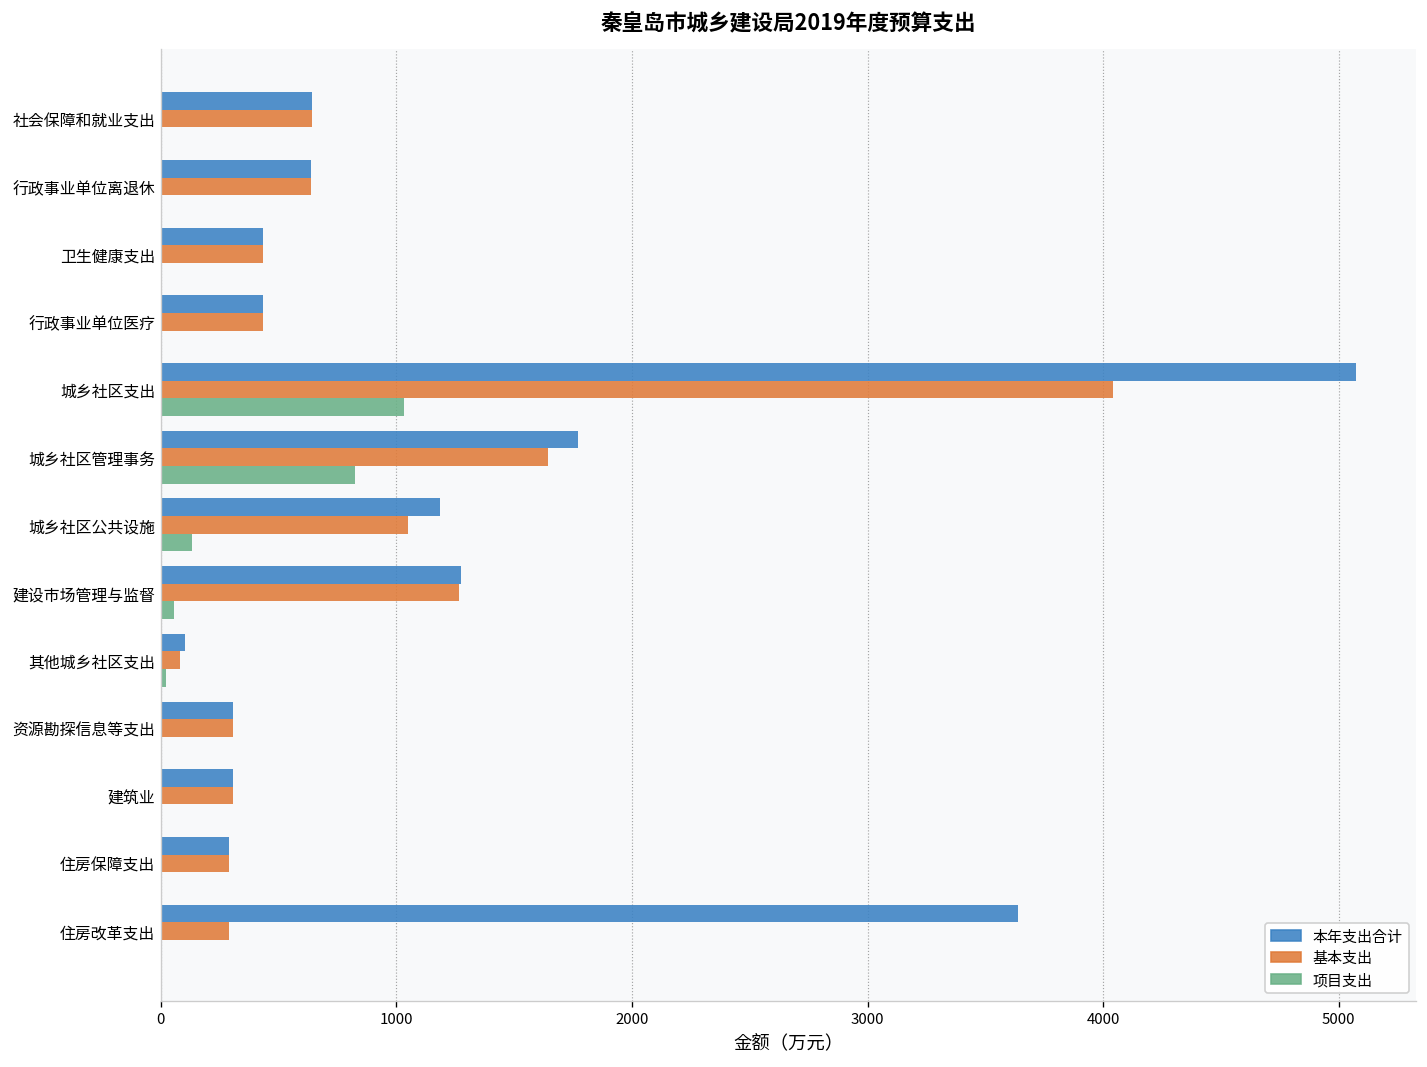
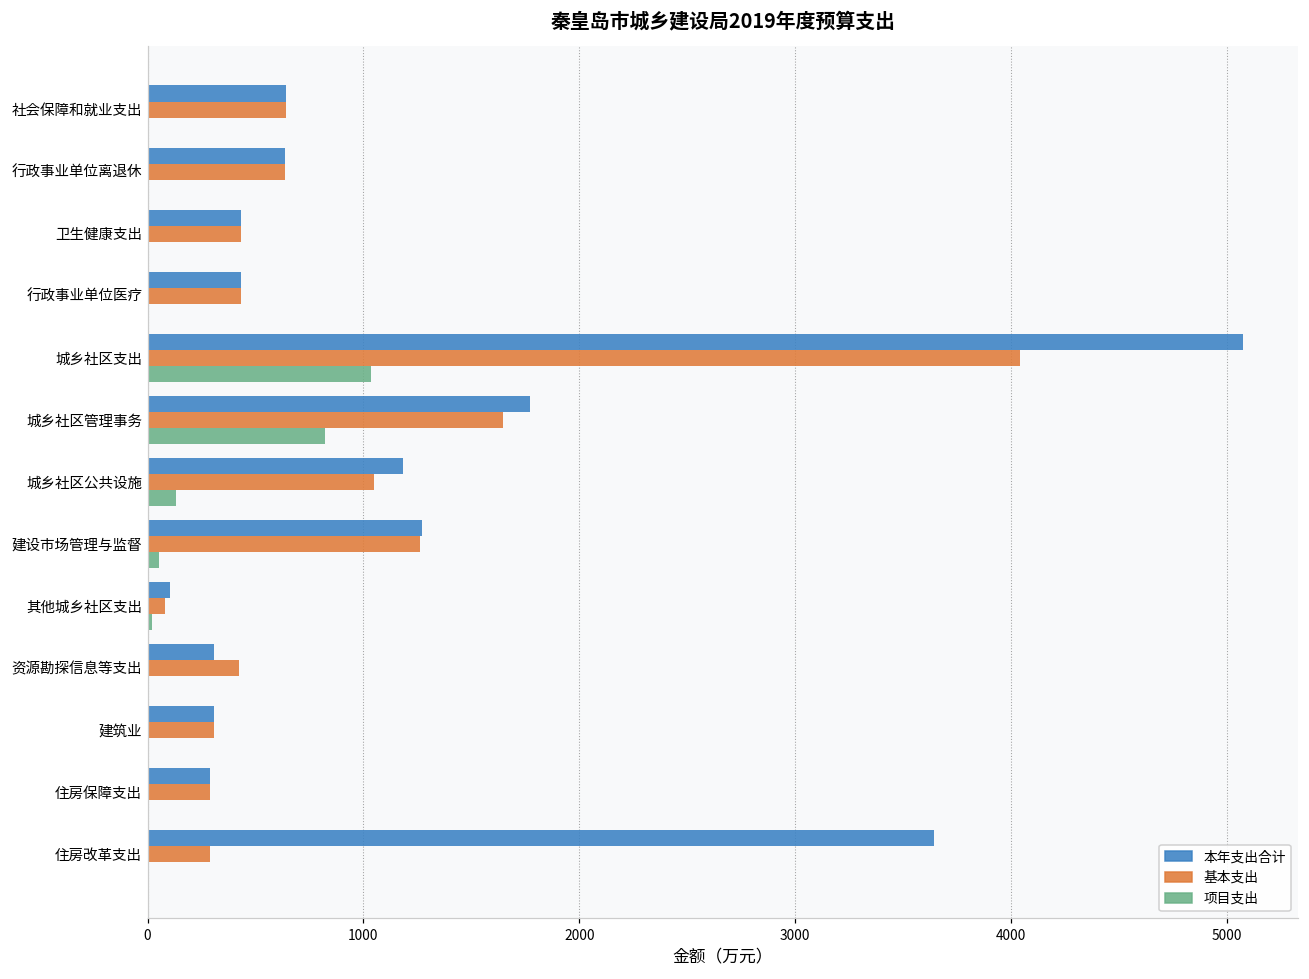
  {
    "本年支出合计": {
      "社会保障和就业支出": 640,
      "行政事业单位离退休": 640,
      "卫生健康支出": 430,
      "行政事业单位医疗": 430,
      "城乡社区支出": 5070,
      "城乡社区管理事务": 1770,
      "城乡社区公共设施": 1180,
      "建设市场管理与监督": 1270,
      "其他城乡社区支出": 100,
      "资源勘探信息等支出": 310,
      "建筑业": 310,
      "住房保障支出": 290,
      "住房改革支出": 3640
    },
    "基本支出": {
      "社会保障和就业支出": 640,
      "行政事业单位离退休": 640,
      "卫生健康支出": 430,
      "行政事业单位医疗": 430,
      "城乡社区支出": 4040,
      "城乡社区管理事务": 1640,
      "城乡社区公共设施": 1050,
      "建设市场管理与监督": 1260,
      "其他城乡社区支出": 80,
-     "资源勘探信息等支出": 310,
+     "资源勘探信息等支出": 420,
      "建筑业": 310,
      "住房保障支出": 290,
      "住房改革支出": 290
    },
    "项目支出": {
      "社会保障和就业支出": 0,
      "行政事业单位离退休": 0,
      "卫生健康支出": 0,
      "行政事业单位医疗": 0,
      "城乡社区支出": 1030,
      "城乡社区管理事务": 820,
      "城乡社区公共设施": 130,
      "建设市场管理与监督": 50,
      "其他城乡社区支出": 20,
      "资源勘探信息等支出": 0,
      "建筑业": 0,
      "住房保障支出": 0,
      "住房改革支出": 0
    }
  }
